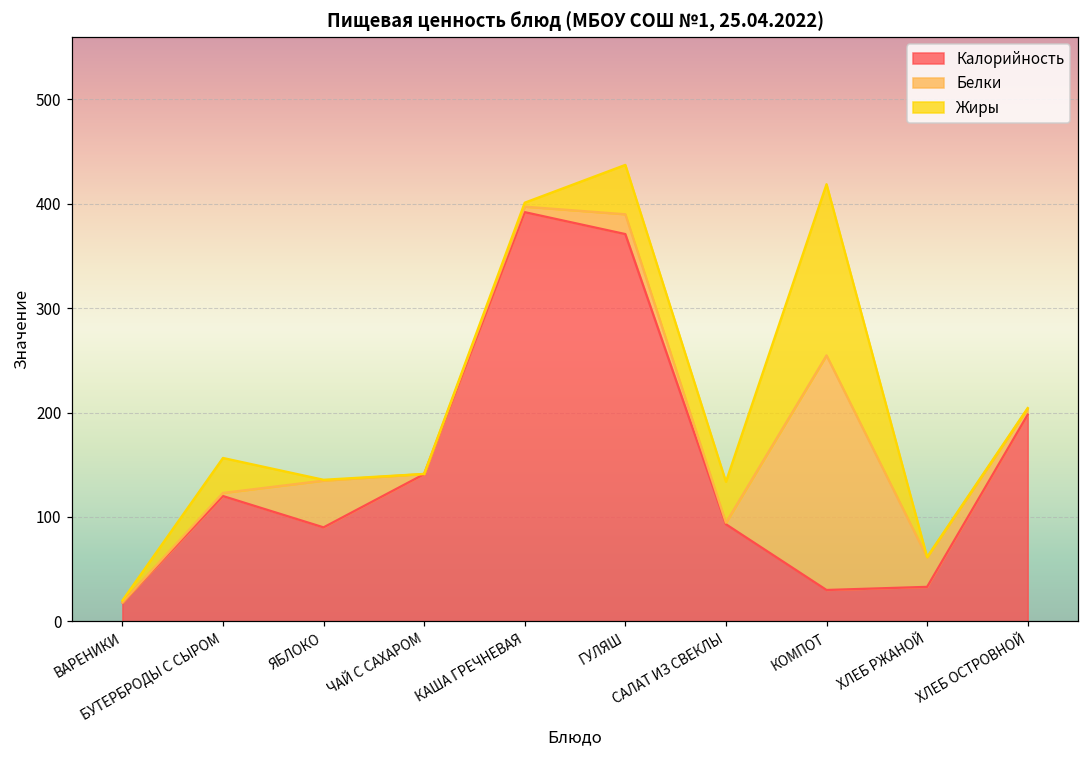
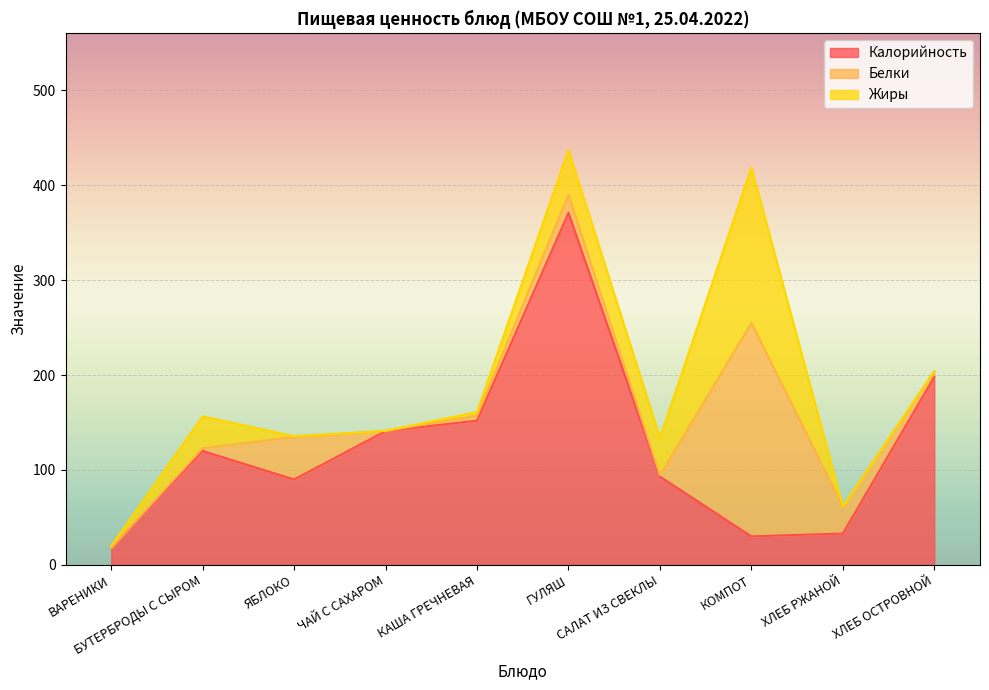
  {
    "Калорийность": {
      "БУТЕРБРОДЫ С СЫРОМ": 120,
      "ЯБЛОКО": 90,
-     "КАША ГРЕЧНЕВАЯ": 390,
+     "КАША ГРЕЧНЕВАЯ": 150,
      "ГУЛЯШ": 370,
      "КОМПОТ": 30,
      "ХЛЕБ РЖАНОЙ": 30,
      "ХЛЕБ ОСТРОВНОЙ": 200
    },
    "Белки": {
      "БУТЕРБРОДЫ С СЫРОМ": 0,
      "КАША ГРЕЧНЕВАЯ": 10,
      "ГУЛЯШ": 20,
      "КОМПОТ": 220
    },
    "Жиры": {
      "БУТЕРБРОДЫ С СЫРОМ": 30,
      "КАША ГРЕЧНЕВАЯ": 0,
      "ГУЛЯШ": 50,
      "САЛАТ ИЗ СВЕКЛЫ": 40,
      "КОМПОТ": 160
    }
  }
